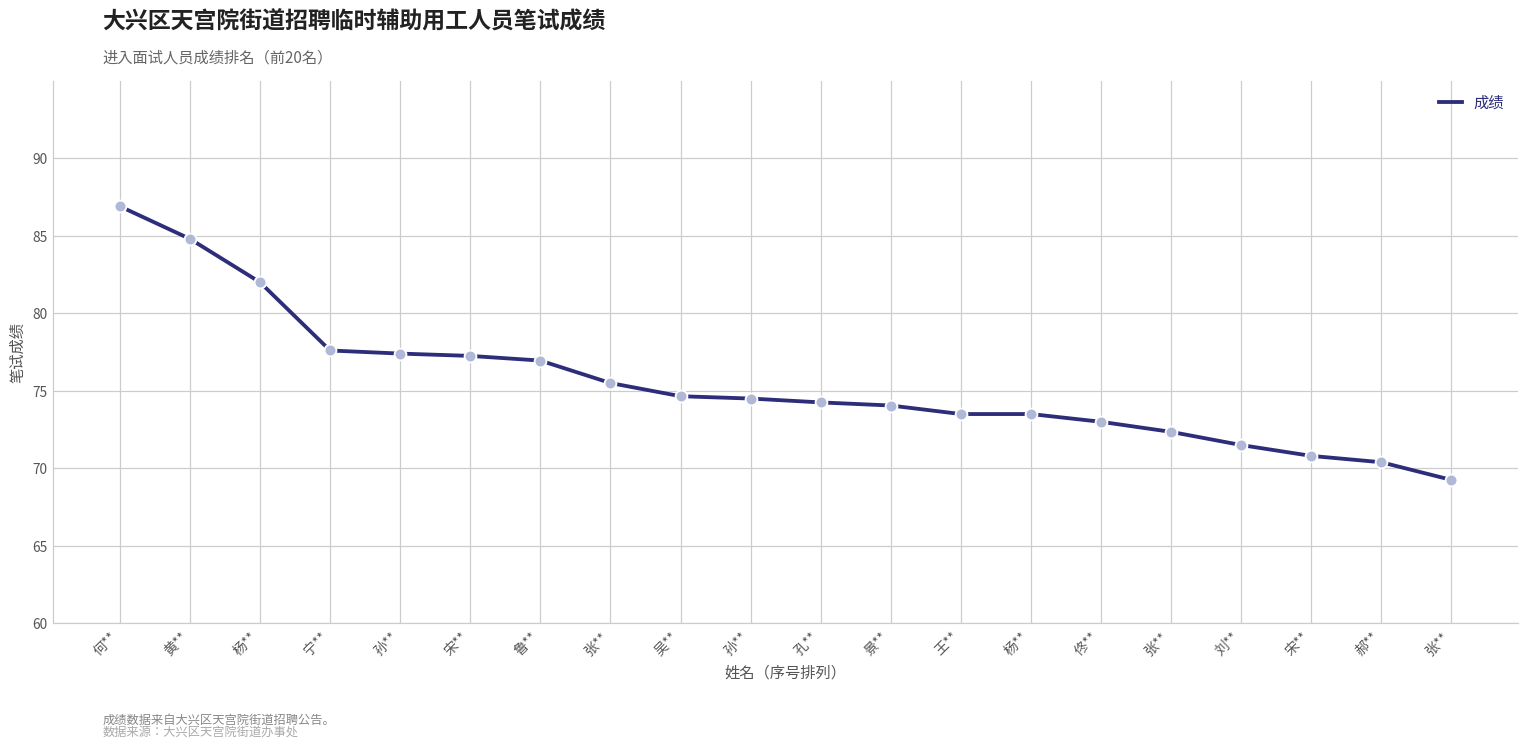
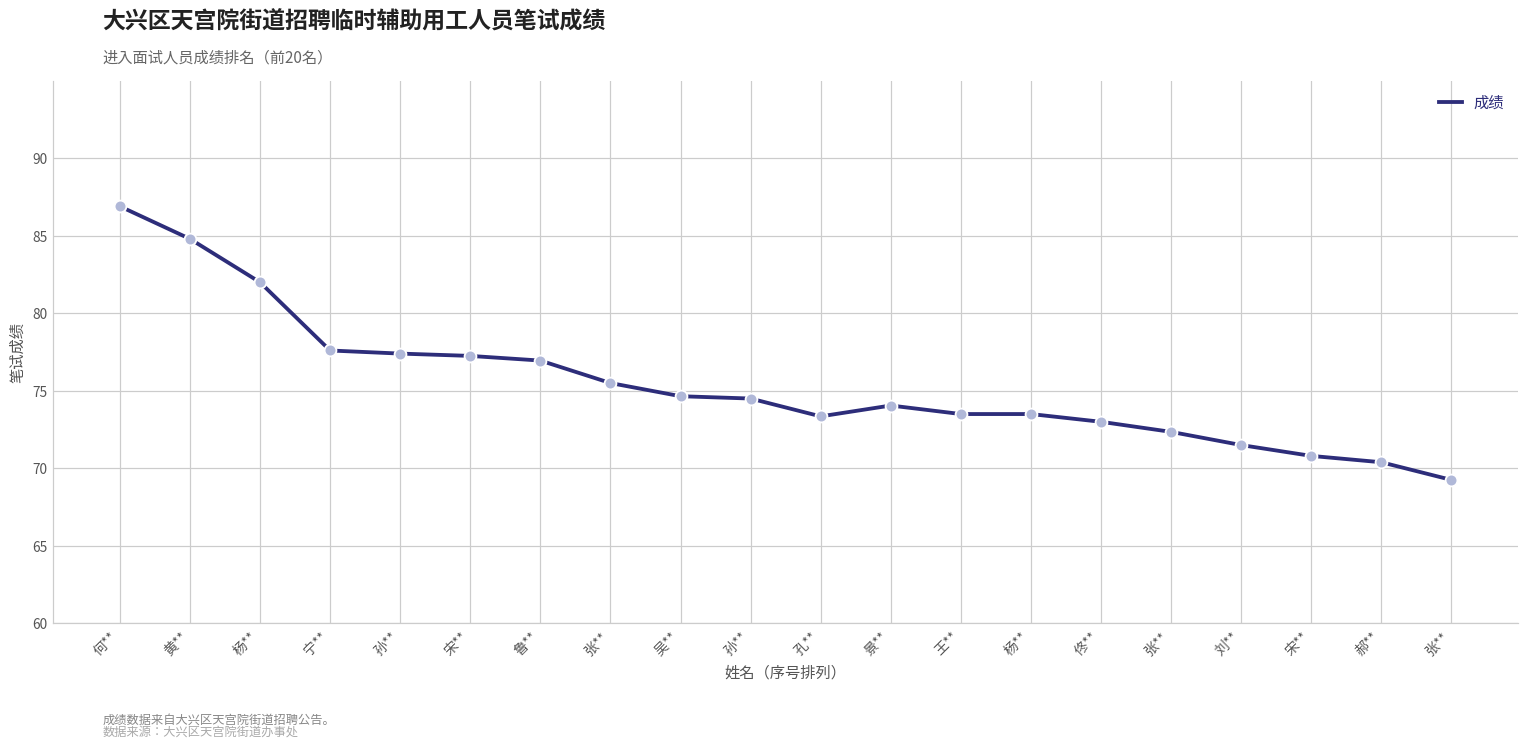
  {
    "何**": 86.9,
    "黄**": 84.8,
    "宁**": 77.6,
    "鲁**": 77.0,
    "吴**": 74.7,
-   "孔**": 74.3,
+   "孔**": 73.4,
    "景**": 74.1,
    "王**": 73.5,
    "佟**": 73.0,
    "刘**": 71.5,
    "郝**": 70.4
  }
